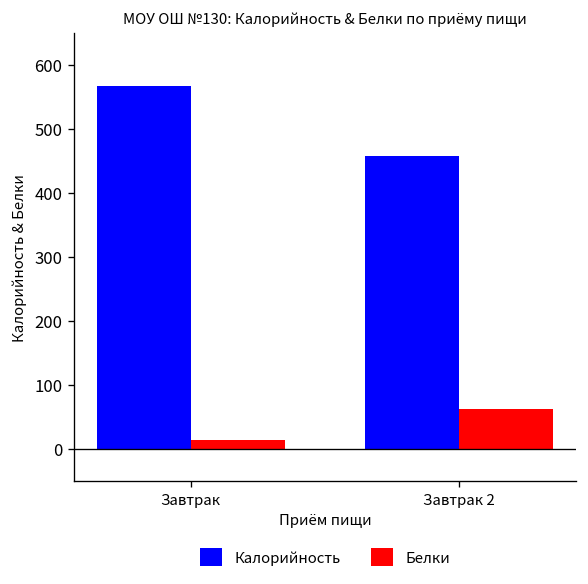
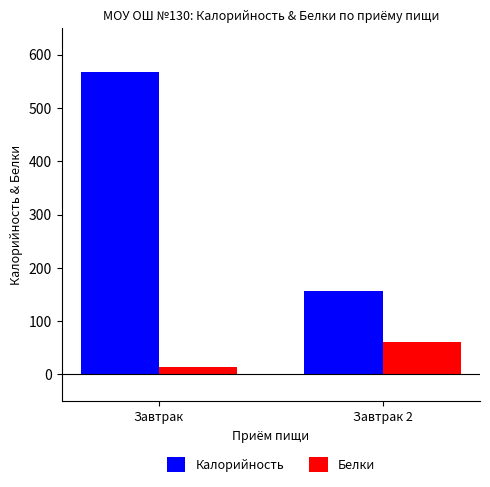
  {
    "Калорийность": {
      "Завтрак": 570,
-     "Завтрак 2": 460
+     "Завтрак 2": 160
    },
    "Белки": {
      "Завтрак": 10,
      "Завтрак 2": 60
    }
  }
